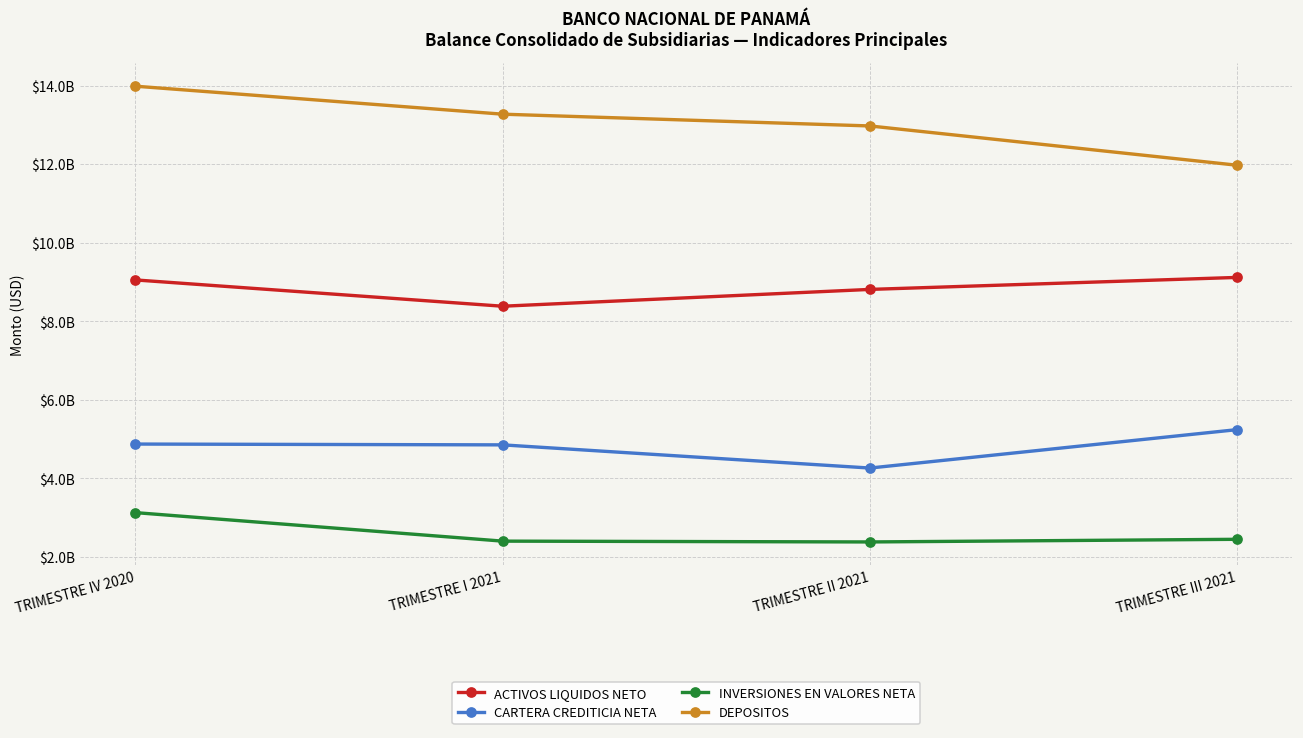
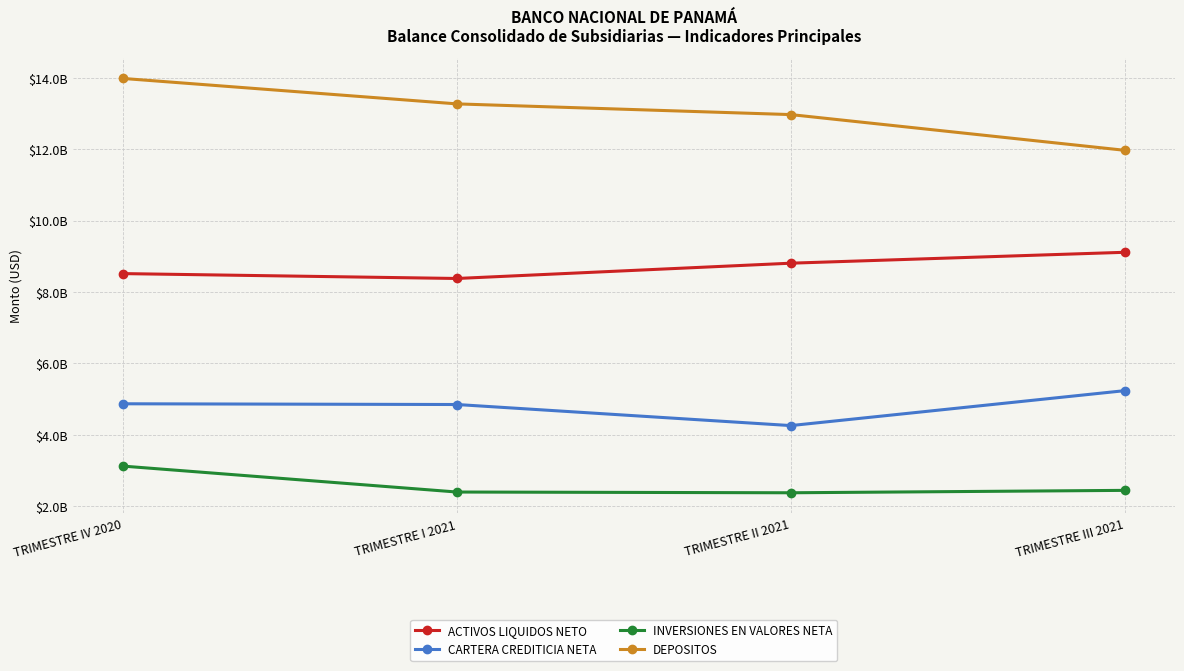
  {
    "ACTIVOS LIQUIDOS NETO": {
-     "TRIMESTRE IV 2020": "$9100000000",
+     "TRIMESTRE IV 2020": "$8500000000",
      "TRIMESTRE I 2021": "$8400000000",
      "TRIMESTRE II 2021": "$8800000000",
      "TRIMESTRE III 2021": "$9100000000"
    },
    "CARTERA CREDITICIA NETA": {
      "TRIMESTRE IV 2020": "$4900000000",
      "TRIMESTRE I 2021": "$4900000000",
      "TRIMESTRE II 2021": "$4300000000",
      "TRIMESTRE III 2021": "$5200000000"
    },
    "INVERSIONES EN VALORES NETA": {
      "TRIMESTRE IV 2020": "$3100000000",
      "TRIMESTRE I 2021": "$2400000000",
      "TRIMESTRE II 2021": "$2400000000",
      "TRIMESTRE III 2021": "$2400000000"
    },
    "DEPOSITOS": {
      "TRIMESTRE IV 2020": "$14000000000",
      "TRIMESTRE I 2021": "$13300000000",
      "TRIMESTRE II 2021": "$13000000000",
      "TRIMESTRE III 2021": "$12000000000"
    }
  }
